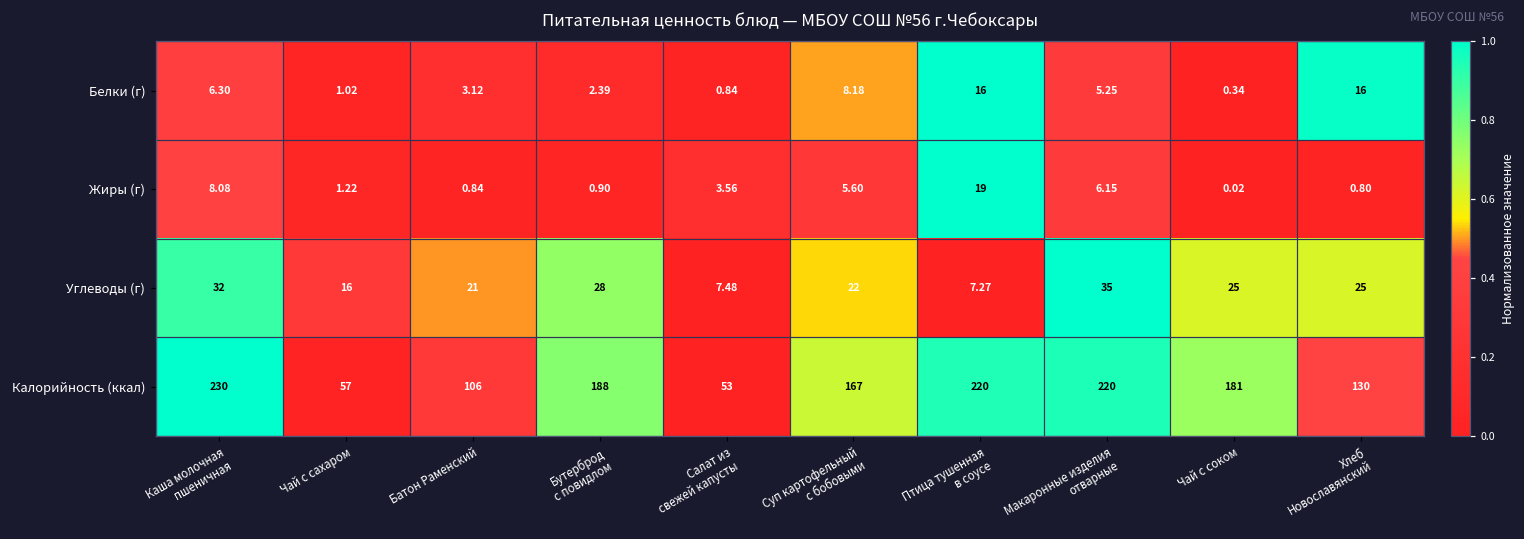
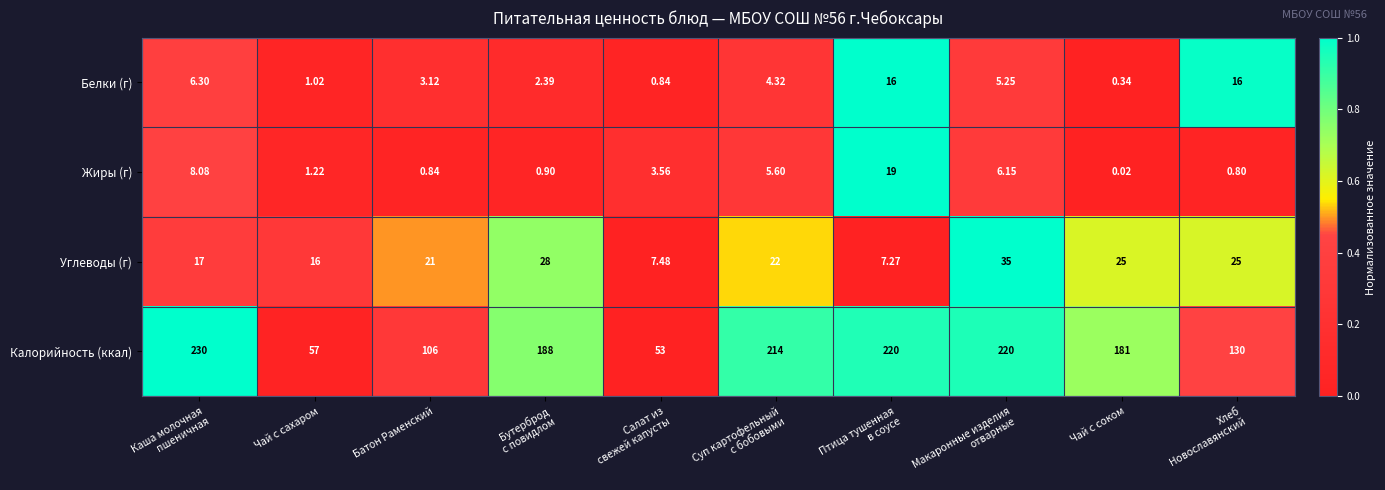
  {
    "Белки (г)": {
      "Каша молочная пшеничная": 6.30,
      "Чай с сахаром": 1.02,
      "Батон Раменский": 3.12,
      "Бутерброд с повидлом": 2.39,
      "Салат из свежей капусты": 0.84,
-     "Суп картофельный с бобовыми": 8.18,
+     "Суп картофельный с бобовыми": 4.32,
      "Птица тушенная в соусе": 16,
      "Макаронные изделия отварные": 5.25,
      "Чай с соком": 0.34,
      "Хлеб Новославянский": 16
    },
    "Жиры (г)": {
      "Каша молочная пшеничная": 8.08,
      "Чай с сахаром": 1.22,
      "Батон Раменский": 0.84,
      "Бутерброд с повидлом": 0.90,
      "Салат из свежей капусты": 3.56,
      "Суп картофельный с бобовыми": 5.60,
      "Птица тушенная в соусе": 19,
      "Макаронные изделия отварные": 6.15,
      "Чай с соком": 0.02,
      "Хлеб Новославянский": 0.80
    },
    "Углеводы (г)": {
-     "Каша молочная пшеничная": 32,
+     "Каша молочная пшеничная": 17,
      "Чай с сахаром": 16,
      "Батон Раменский": 21,
      "Бутерброд с повидлом": 28,
      "Салат из свежей капусты": 7.48,
      "Суп картофельный с бобовыми": 22,
      "Птица тушенная в соусе": 7.27,
      "Макаронные изделия отварные": 35,
      "Чай с соком": 25,
      "Хлеб Новославянский": 25
    },
    "Калорийность (ккал)": {
      "Каша молочная пшеничная": 230,
      "Чай с сахаром": 57,
      "Батон Раменский": 106,
      "Бутерброд с повидлом": 188,
      "Салат из свежей капусты": 53,
-     "Суп картофельный с бобовыми": 167,
+     "Суп картофельный с бобовыми": 214,
      "Птица тушенная в соусе": 220,
      "Макаронные изделия отварные": 220,
      "Чай с соком": 181,
      "Хлеб Новославянский": 130
    }
  }
